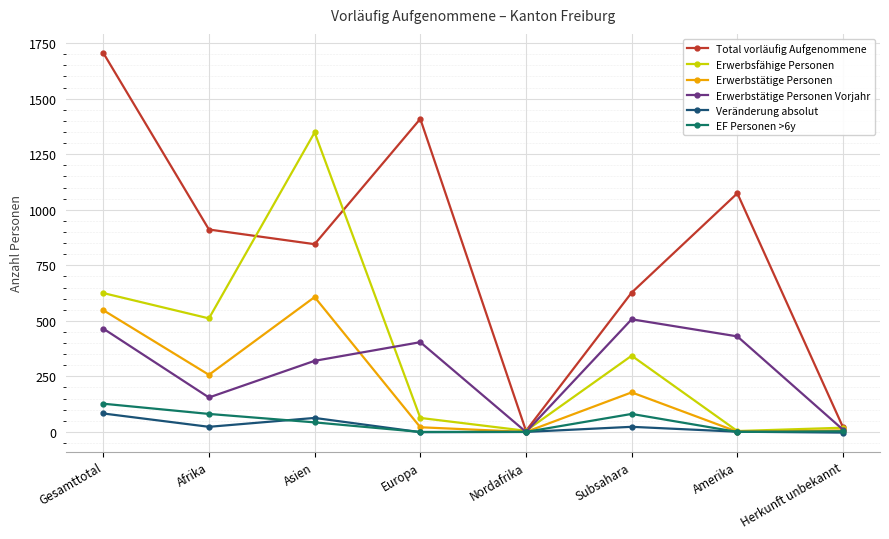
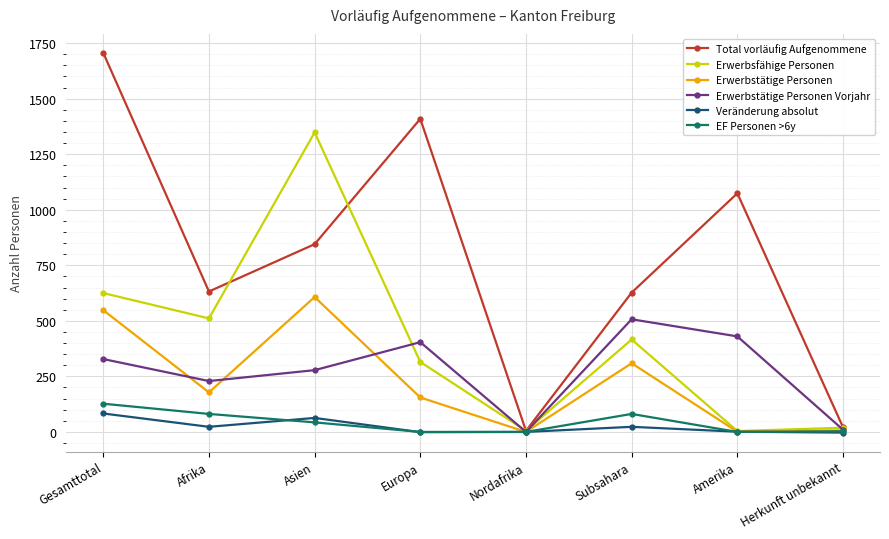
  {
    "Total vorläufig Aufgenommene": {
      "Gesamttotal": 1710,
-     "Afrika": 910,
+     "Afrika": 630,
      "Asien": 850,
      "Europa": 1410,
      "Subsahara": 630,
      "Amerika": 1070
    },
    "Erwerbsfähige Personen": {
      "Gesamttotal": 630,
      "Afrika": 510,
      "Asien": 1350,
-     "Europa": 60,
-     "Subsahara": 340
+     "Europa": 320,
+     "Subsahara": 420
    },
    "Erwerbstätige Personen": {
      "Gesamttotal": 550,
-     "Afrika": 260,
+     "Afrika": 180,
      "Asien": 610,
-     "Europa": 20,
-     "Subsahara": 180
+     "Europa": 160,
+     "Subsahara": 310
    },
    "Erwerbstätige Personen Vorjahr": {
-     "Gesamttotal": 470,
-     "Afrika": 160,
-     "Asien": 320,
+     "Gesamttotal": 330,
+     "Afrika": 230,
+     "Asien": 280,
      "Europa": 400,
      "Subsahara": 510,
      "Amerika": 430
    }
  }
